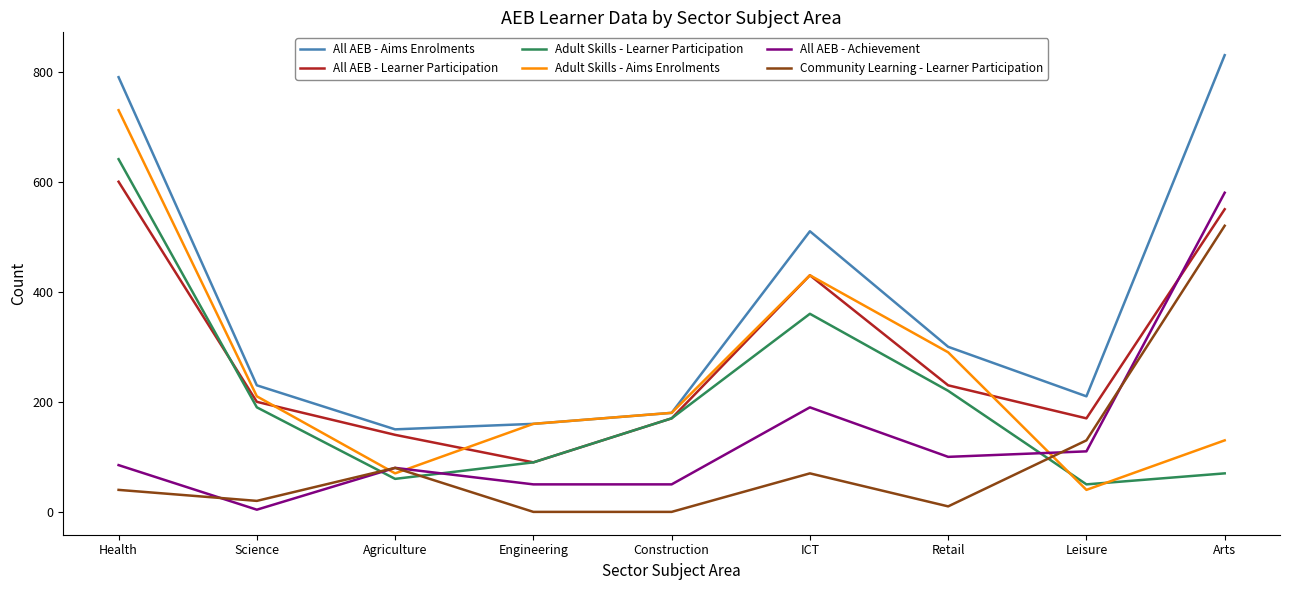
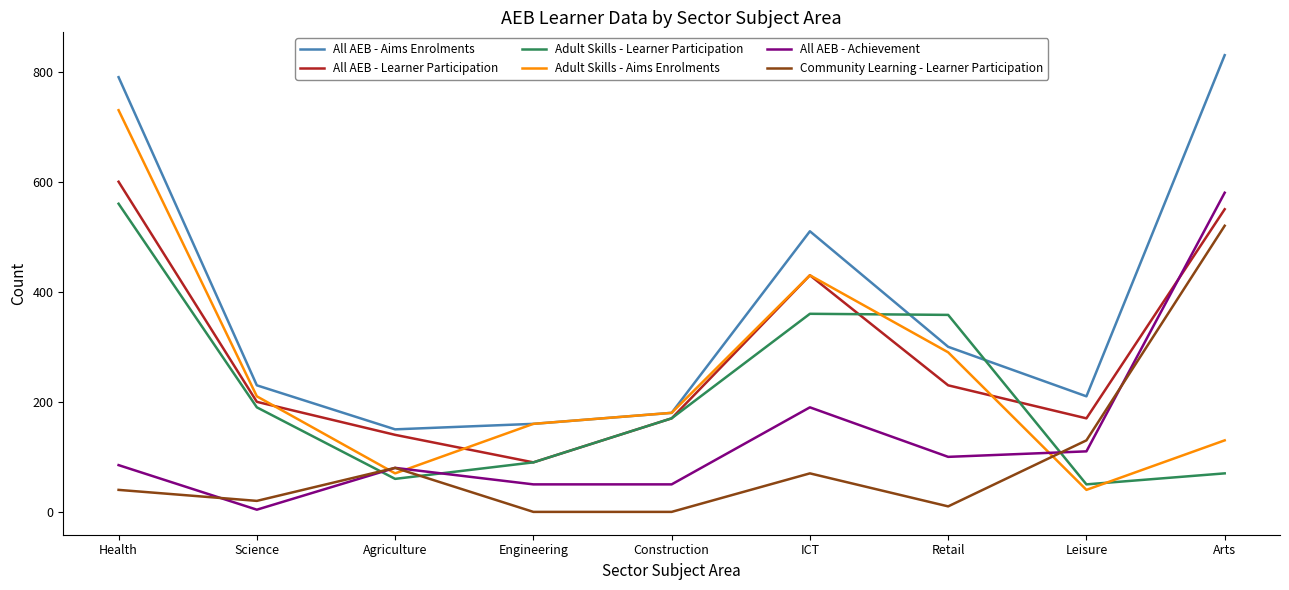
  {
    "All AEB - Aims Enrolments": {
      "Health": 790,
      "Science": 230,
      "Agriculture": 150,
      "ICT": 510,
      "Retail": 300,
      "Leisure": 210,
      "Arts": 830
    },
    "Adult Skills - Learner Participation": {
-     "Health": 640,
+     "Health": 560,
      "Science": 190,
      "Agriculture": 60,
      "ICT": 360,
-     "Retail": 220,
+     "Retail": 360,
      "Leisure": 50,
      "Arts": 70
    },
    "Adult Skills - Aims Enrolments": {
      "Health": 730,
      "Science": 210,
      "Agriculture": 70,
      "Retail": 290,
      "Leisure": 40,
      "Arts": 130
    },
    "All AEB - Achievement": {
      "Health": 90,
      "Science": 0,
      "Engineering": 50,
      "Construction": 50,
      "ICT": 190,
      "Retail": 100,
      "Leisure": 110,
      "Arts": 580
    }
  }
